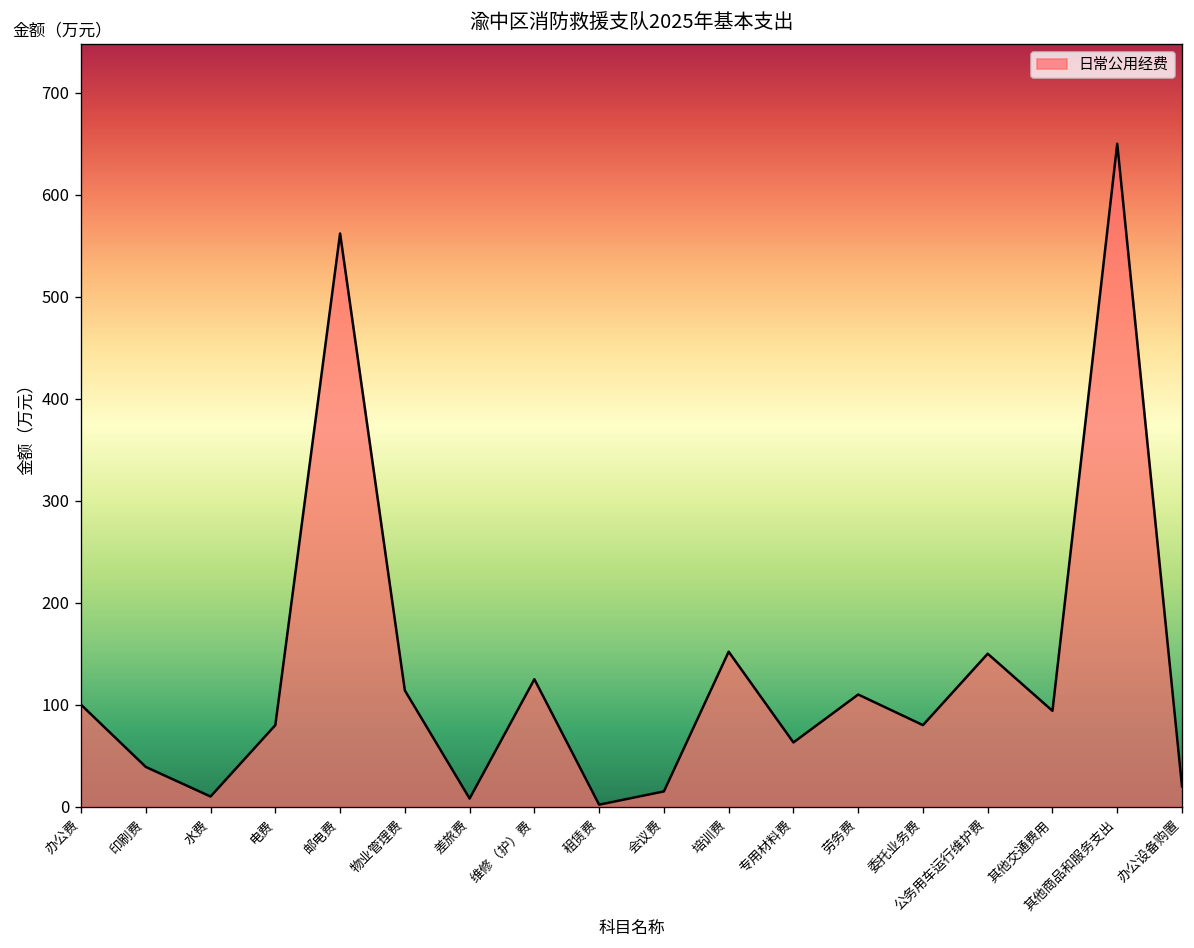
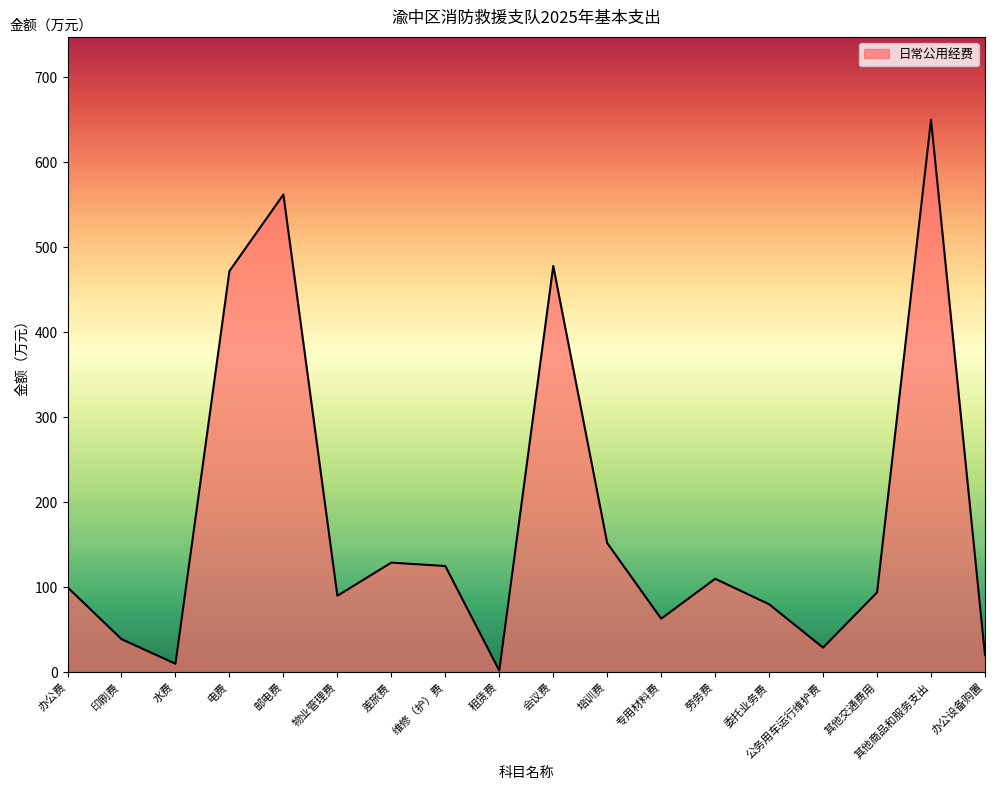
  {
    "办公费": 100,
    "印刷费": 40,
    "水费": 10,
-   "电费": 80,
+   "电费": 470,
    "邮电费": 560,
-   "物业管理费": 110,
-   "差旅费": 10,
+   "物业管理费": 90,
+   "差旅费": 130,
    "维修（护）费": 130,
    "租赁费": 0,
-   "会议费": 20,
+   "会议费": 480,
    "培训费": 150,
    "专用材料费": 60,
    "劳务费": 110,
    "委托业务费": 80,
-   "公务用车运行维护费": 150,
+   "公务用车运行维护费": 30,
    "其他交通费用": 90,
    "其他商品和服务支出": 650,
    "办公设备购置": 20
  }
